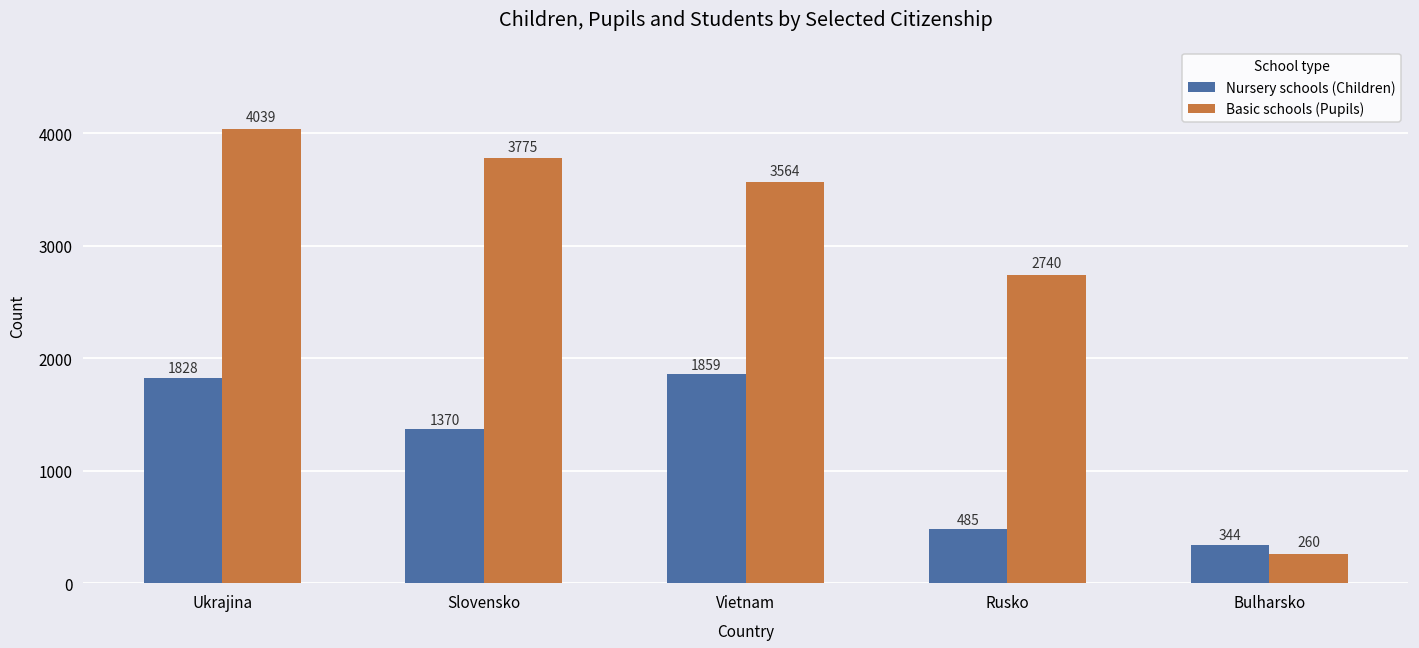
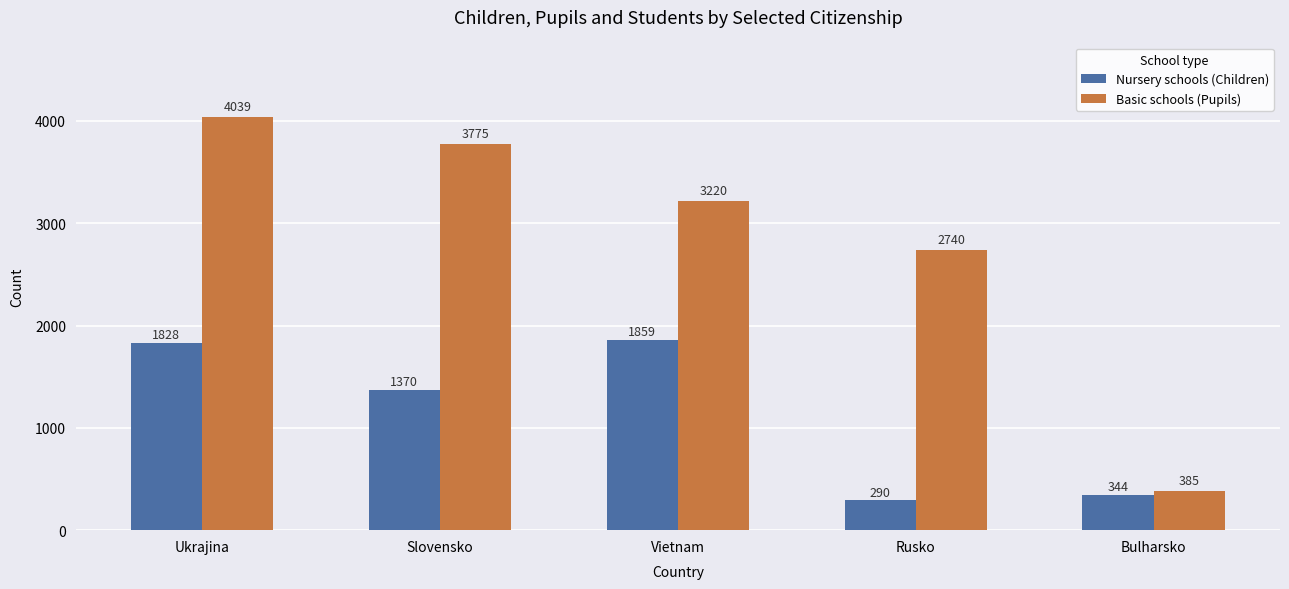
  {
    "Nursery schools (Children)": {
      "Ukrajina": 1828,
      "Slovensko": 1370,
      "Vietnam": 1859,
-     "Rusko": 485,
+     "Rusko": 290,
      "Bulharsko": 344
    },
    "Basic schools (Pupils)": {
      "Ukrajina": 4039,
      "Slovensko": 3775,
-     "Vietnam": 3564,
+     "Vietnam": 3220,
      "Rusko": 2740,
-     "Bulharsko": 260
+     "Bulharsko": 385
    }
  }
